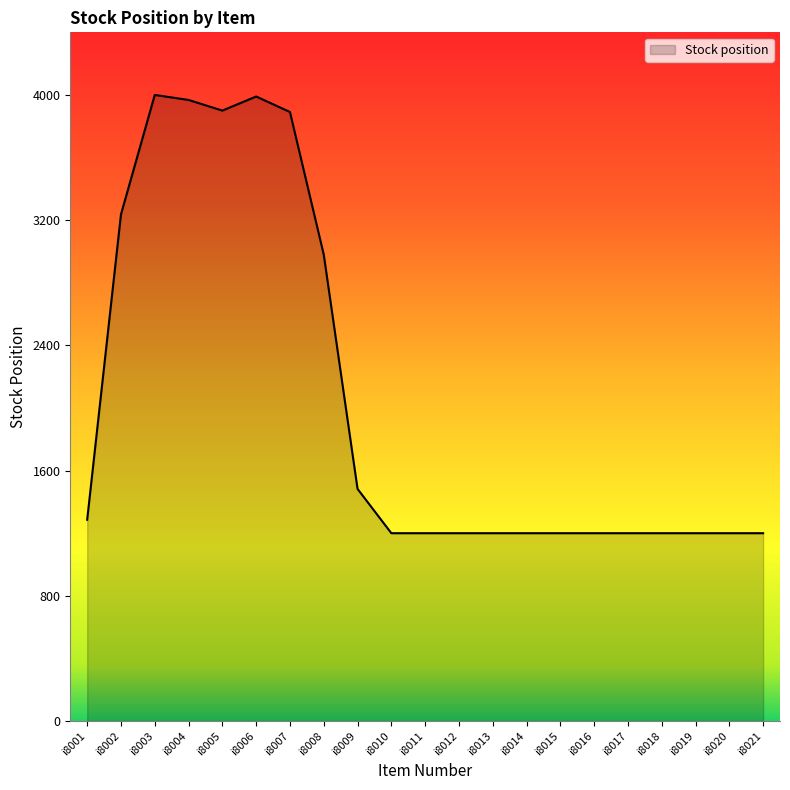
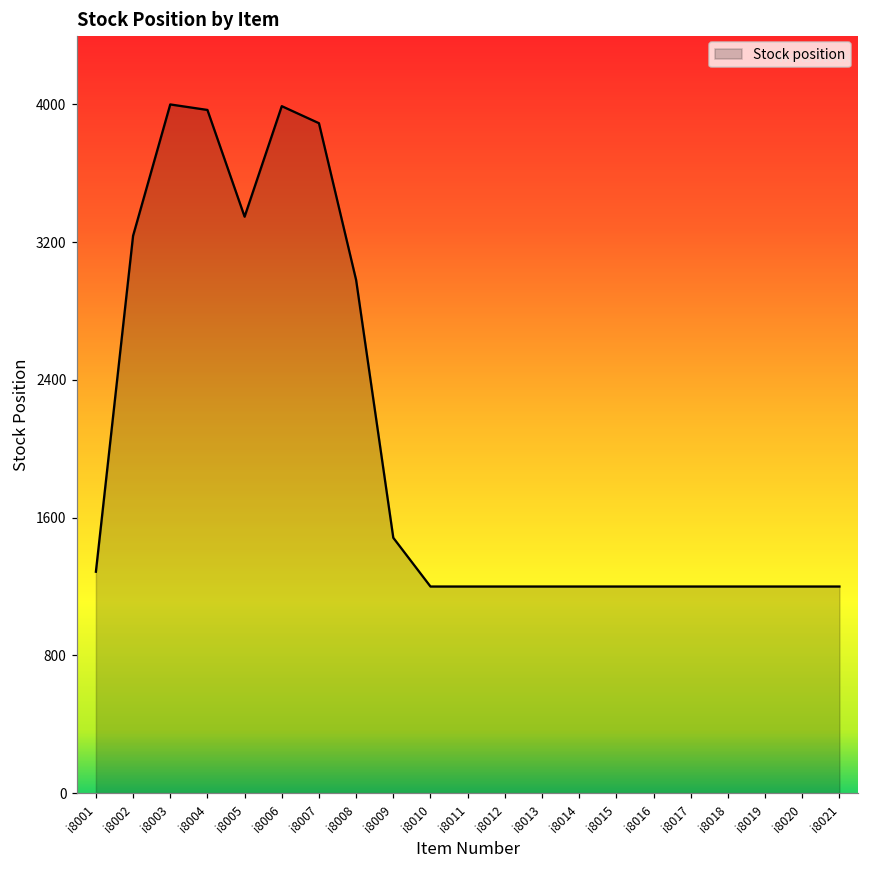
  {
    "i8001": 1290,
    "i8002": 3240,
    "i8003": 4000,
    "i8004": 3970,
-   "i8005": 3900,
+   "i8005": 3350,
    "i8006": 3990,
    "i8007": 3890,
    "i8008": 2980,
    "i8009": 1480,
    "i8010": 1200,
    "i8011": 1200,
    "i8012": 1200,
    "i8013": 1200,
    "i8014": 1200,
    "i8015": 1200,
    "i8016": 1200,
    "i8017": 1200,
    "i8018": 1200,
    "i8019": 1200,
    "i8020": 1200,
    "i8021": 1200
  }
